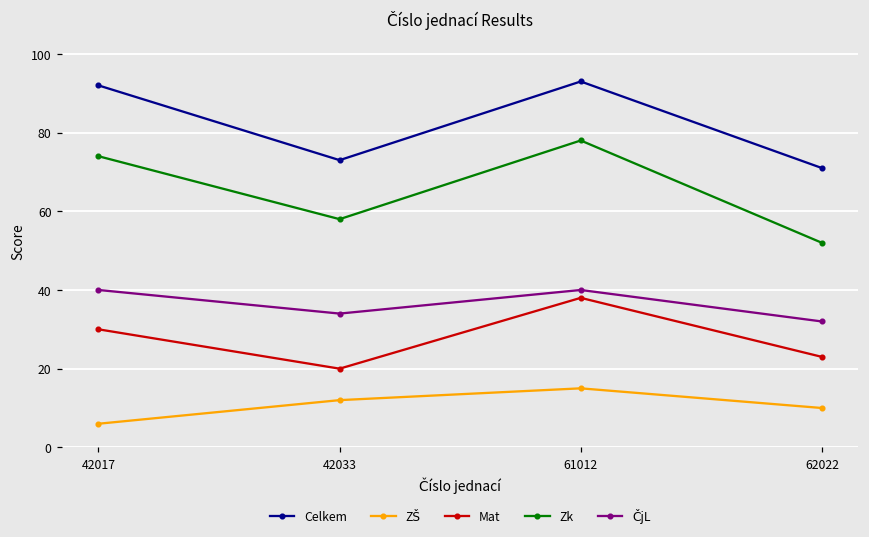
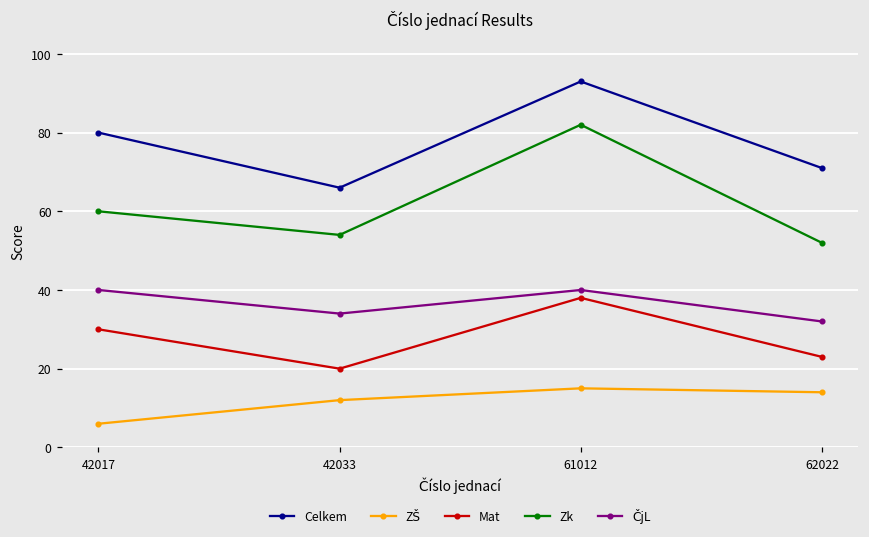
  {
    "Celkem": {
-     "42017": 92,
-     "42033": 73,
+     "42017": 80,
+     "42033": 66,
      "61012": 93,
      "62022": 71
    },
    "ZŠ": {
      "42017": 6,
      "42033": 12,
      "61012": 15,
-     "62022": 10
+     "62022": 14
    },
    "Mat": {
      "42017": 30,
      "42033": 20,
      "61012": 38,
      "62022": 23
    },
    "Zk": {
-     "42017": 74,
-     "42033": 58,
-     "61012": 78,
+     "42017": 60,
+     "42033": 54,
+     "61012": 82,
      "62022": 52
    },
    "ČjL": {
      "42017": 40,
      "42033": 34,
      "61012": 40,
      "62022": 32
    }
  }
